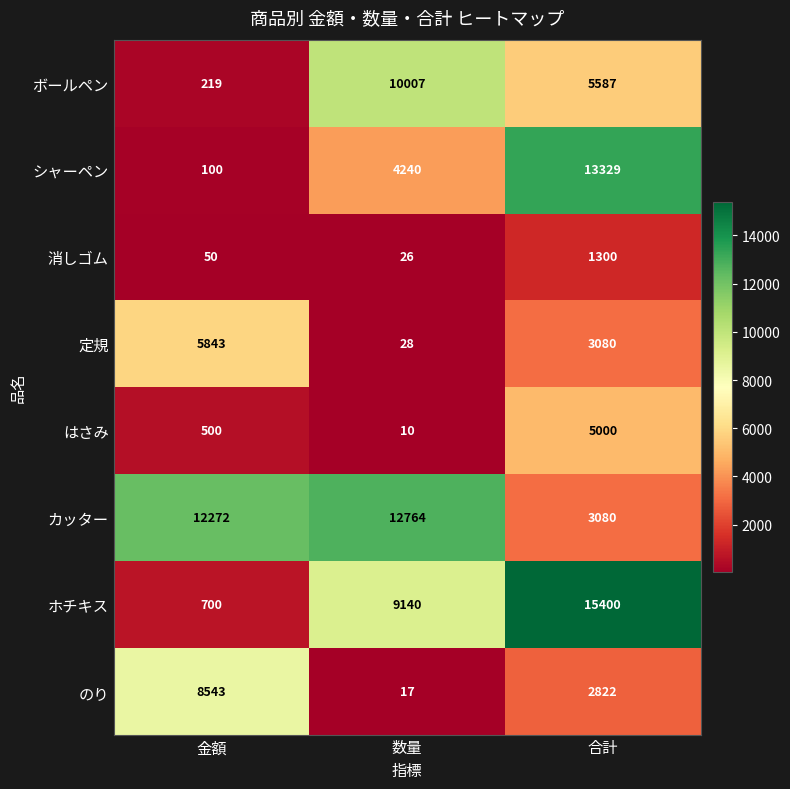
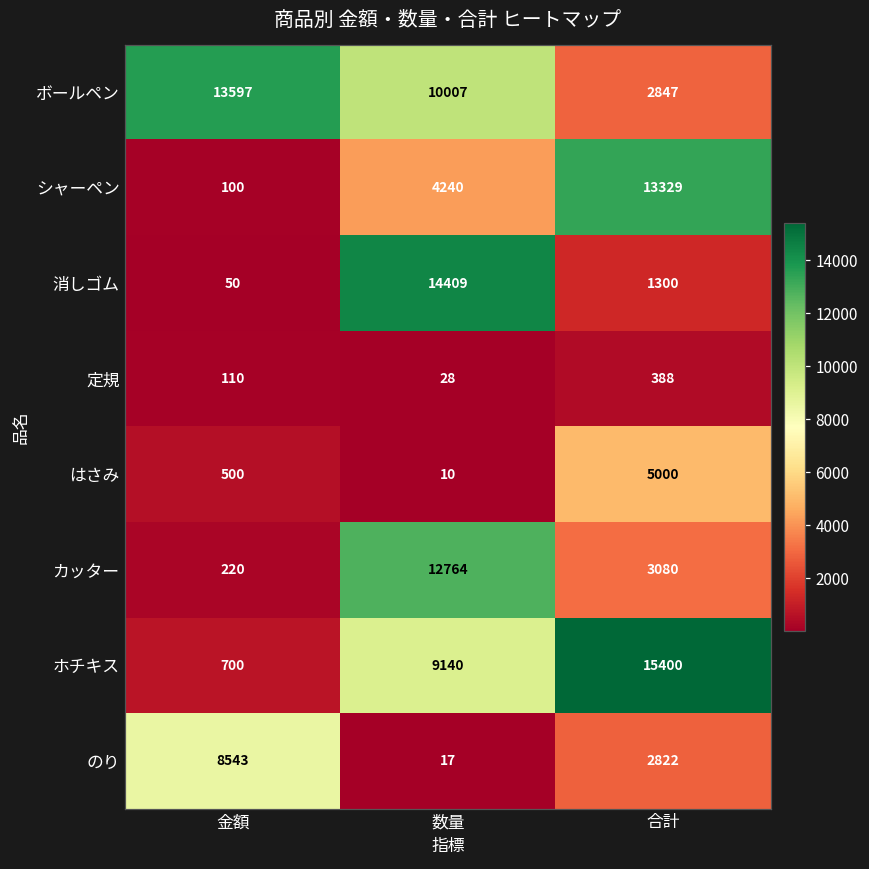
  {
    "ボールペン": {
-     "金額": 219,
+     "金額": 13597,
      "数量": 10007,
-     "合計": 5587
+     "合計": 2847
    },
    "シャーペン": {
      "金額": 100,
      "数量": 4240,
      "合計": 13329
    },
    "消しゴム": {
      "金額": 50,
-     "数量": 26,
+     "数量": 14409,
      "合計": 1300
    },
    "定規": {
-     "金額": 5843,
+     "金額": 110,
      "数量": 28,
-     "合計": 3080
+     "合計": 388
    },
    "はさみ": {
      "金額": 500,
      "数量": 10,
      "合計": 5000
    },
    "カッター": {
-     "金額": 12272,
+     "金額": 220,
      "数量": 12764,
      "合計": 3080
    },
    "ホチキス": {
      "金額": 700,
      "数量": 9140,
      "合計": 15400
    },
    "のり": {
      "金額": 8543,
      "数量": 17,
      "合計": 2822
    }
  }
